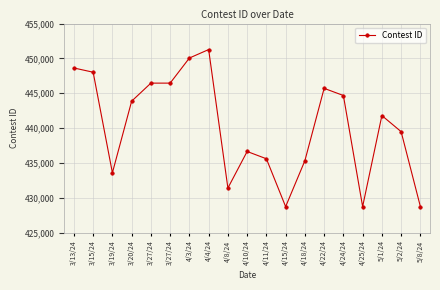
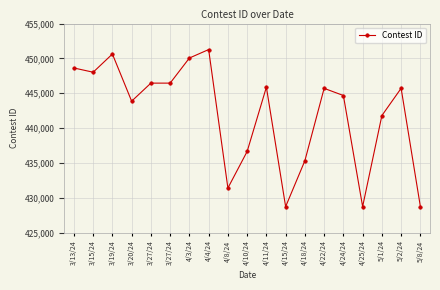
  {
    "3/13/24": "449,000",
    "3/15/24": "448,000",
-   "3/19/24": "434,000",
+   "3/19/24": "451,000",
    "3/20/24": "444,000",
    "4/3/24": "450,000",
    "4/4/24": "451,000",
    "4/8/24": "431,000",
    "4/10/24": "437,000",
-   "4/11/24": "436,000",
+   "4/11/24": "446,000",
    "4/15/24": "429,000",
    "4/18/24": "435,000",
    "4/22/24": "446,000",
    "4/24/24": "445,000",
    "4/25/24": "429,000",
    "5/1/24": "442,000",
-   "5/2/24": "440,000",
+   "5/2/24": "446,000",
    "5/8/24": "429,000"
  }
